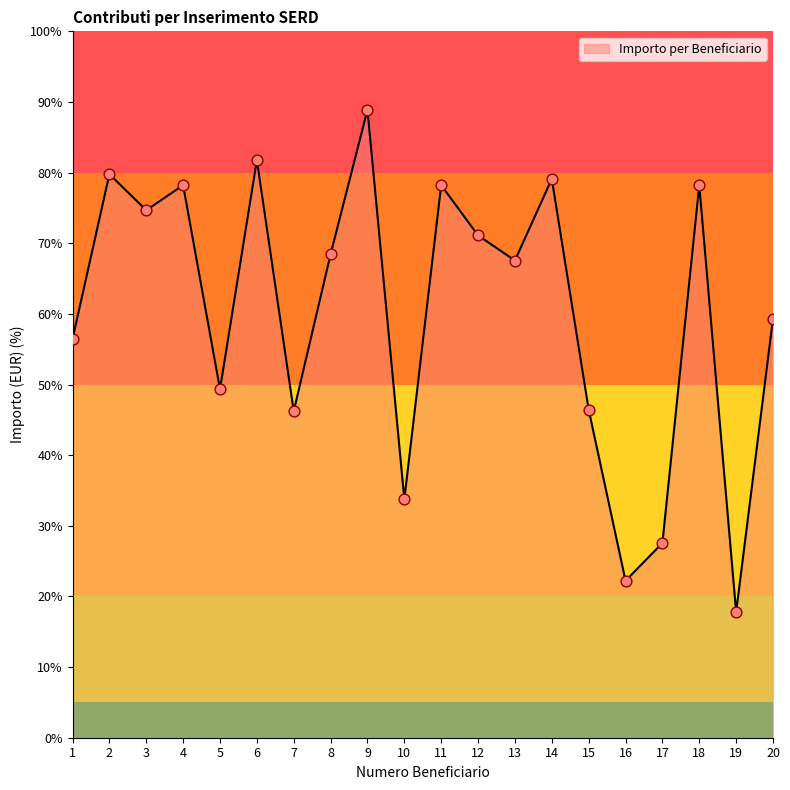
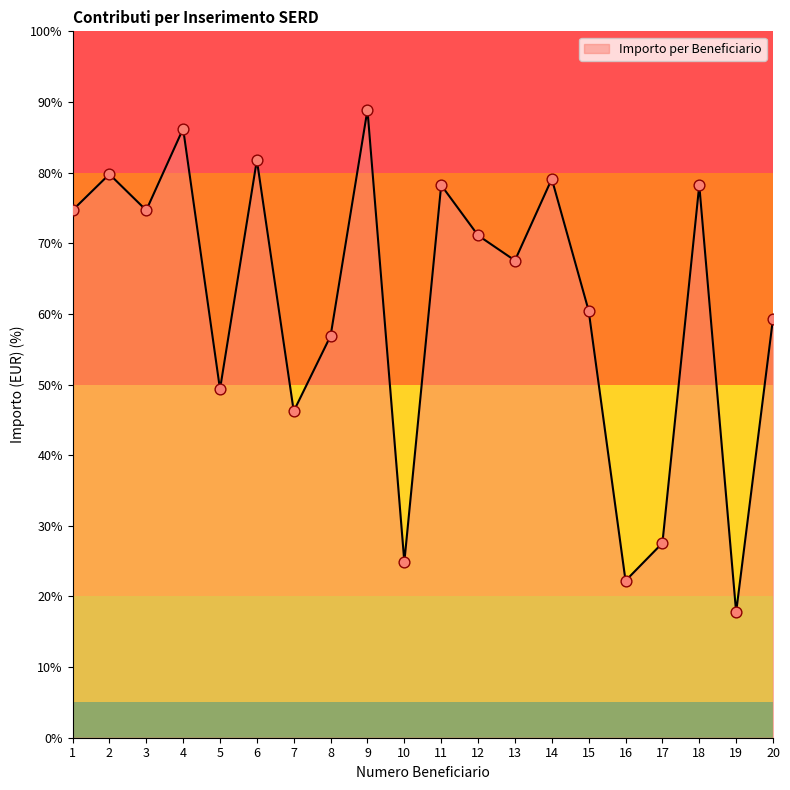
  {
-   "1": "56%",
+   "1": "75%",
    "2": "80%",
    "3": "75%",
-   "4": "78%",
+   "4": "86%",
    "5": "49%",
    "6": "82%",
    "7": "46%",
-   "8": "68%",
+   "8": "57%",
    "9": "89%",
-   "10": "34%",
+   "10": "25%",
    "11": "78%",
    "12": "71%",
    "13": "68%",
    "14": "79%",
-   "15": "46%",
+   "15": "60%",
    "16": "22%",
    "17": "28%",
    "18": "78%",
    "19": "18%",
    "20": "59%"
  }
